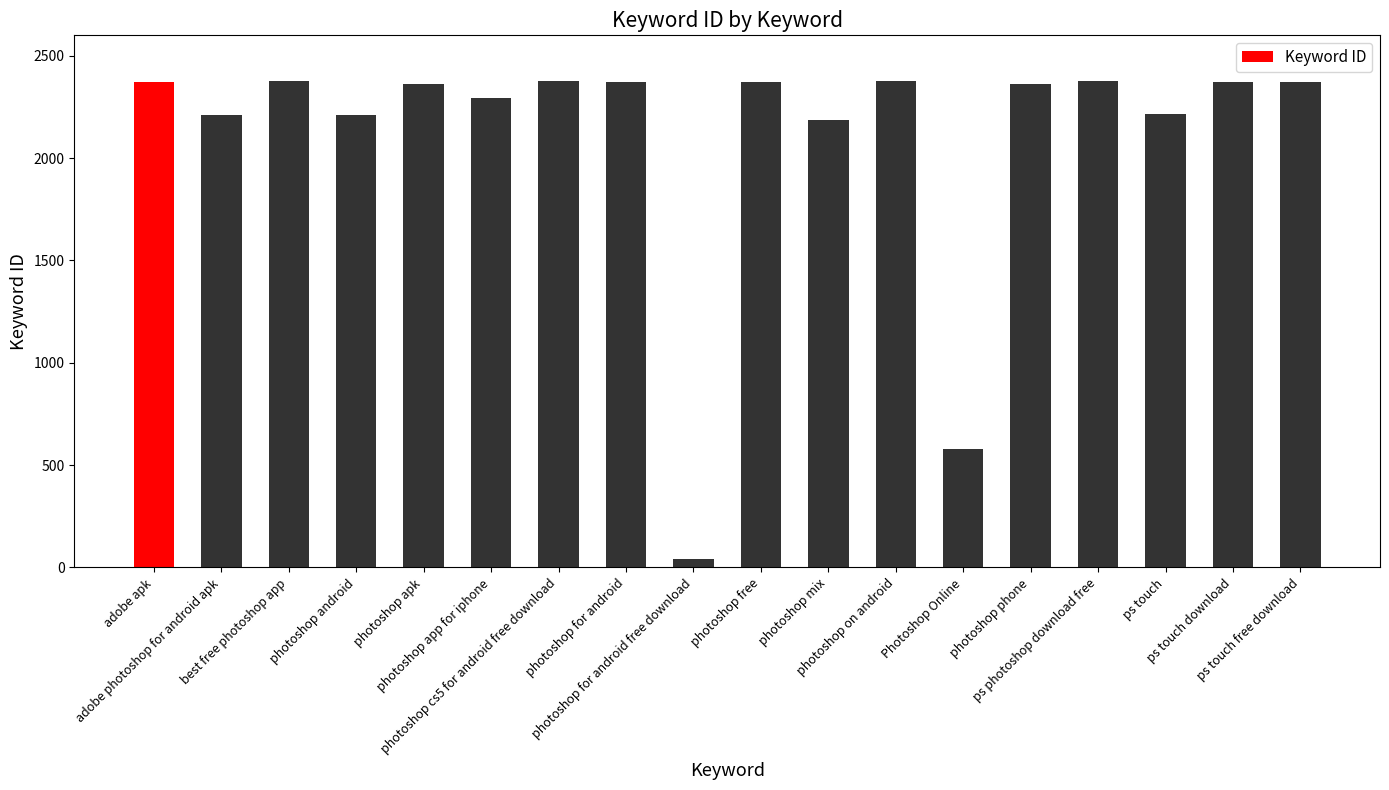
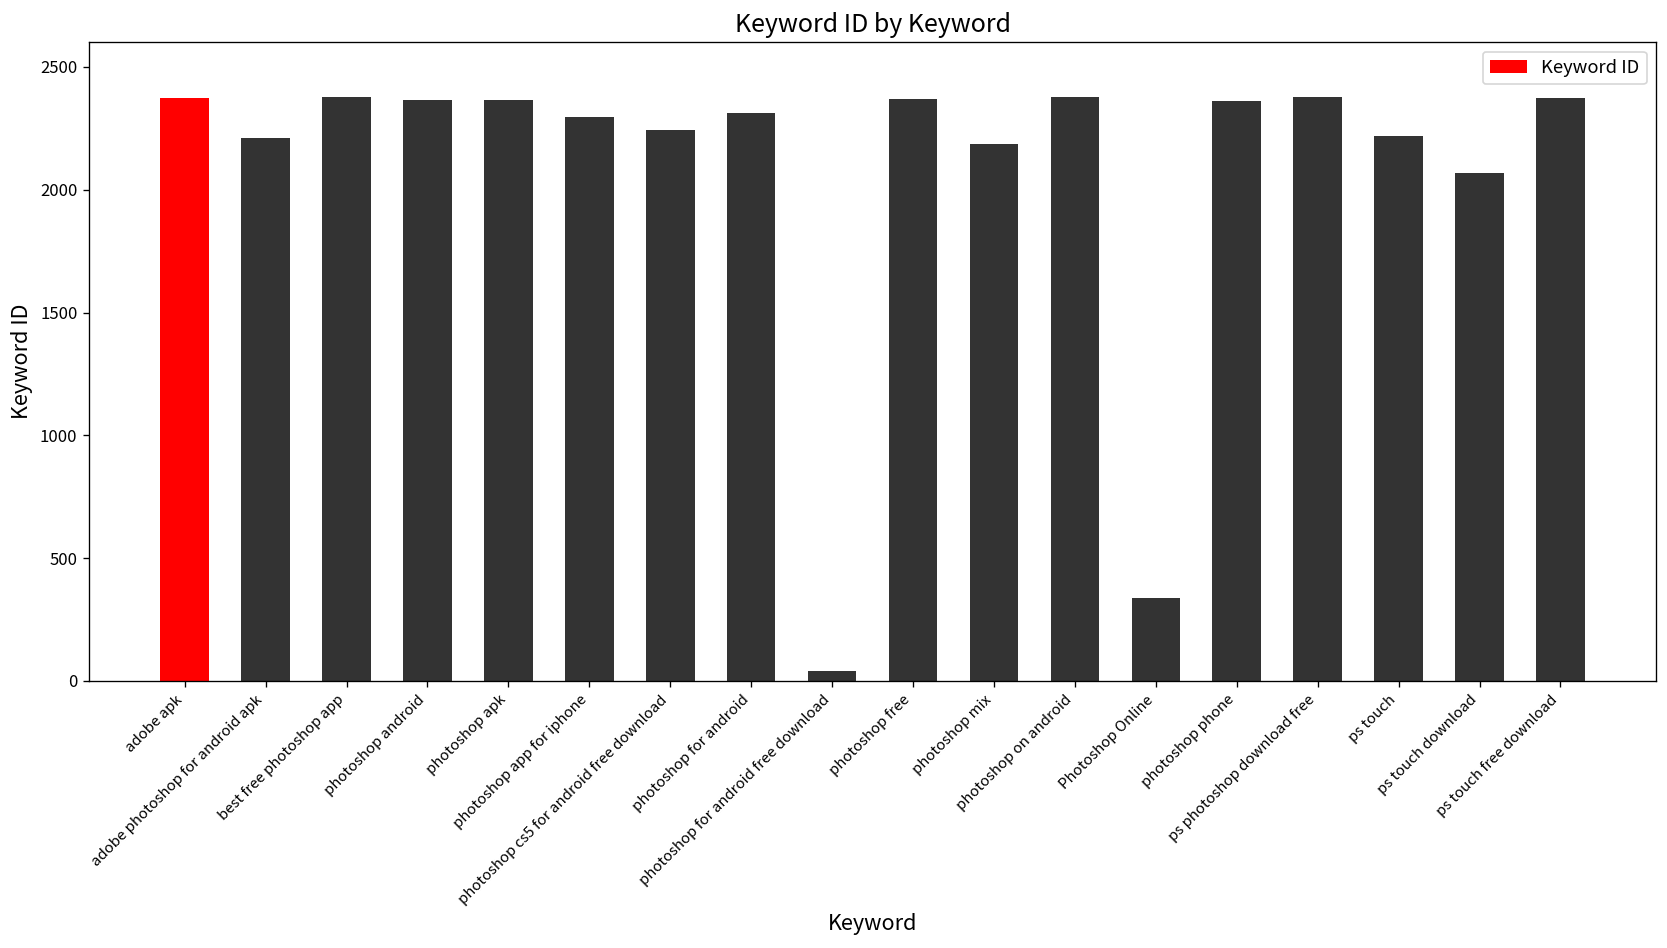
  {
    "adobe apk": 2370,
    "adobe photoshop for android apk": 2210,
    "best free photoshop app": 2380,
-   "photoshop android": 2210,
+   "photoshop android": 2370,
    "photoshop apk": 2360,
    "photoshop app for iphone": 2300,
-   "photoshop cs5 for android free download": 2380,
-   "photoshop for android": 2370,
+   "photoshop cs5 for android free download": 2240,
+   "photoshop for android": 2310,
    "photoshop for android free download": 40,
    "photoshop free": 2370,
    "photoshop mix": 2190,
    "photoshop on android": 2380,
-   "Photoshop Online": 580,
+   "Photoshop Online": 340,
    "photoshop phone": 2360,
    "ps photoshop download free": 2380,
    "ps touch": 2220,
-   "ps touch download": 2370,
+   "ps touch download": 2070,
    "ps touch free download": 2370
  }
